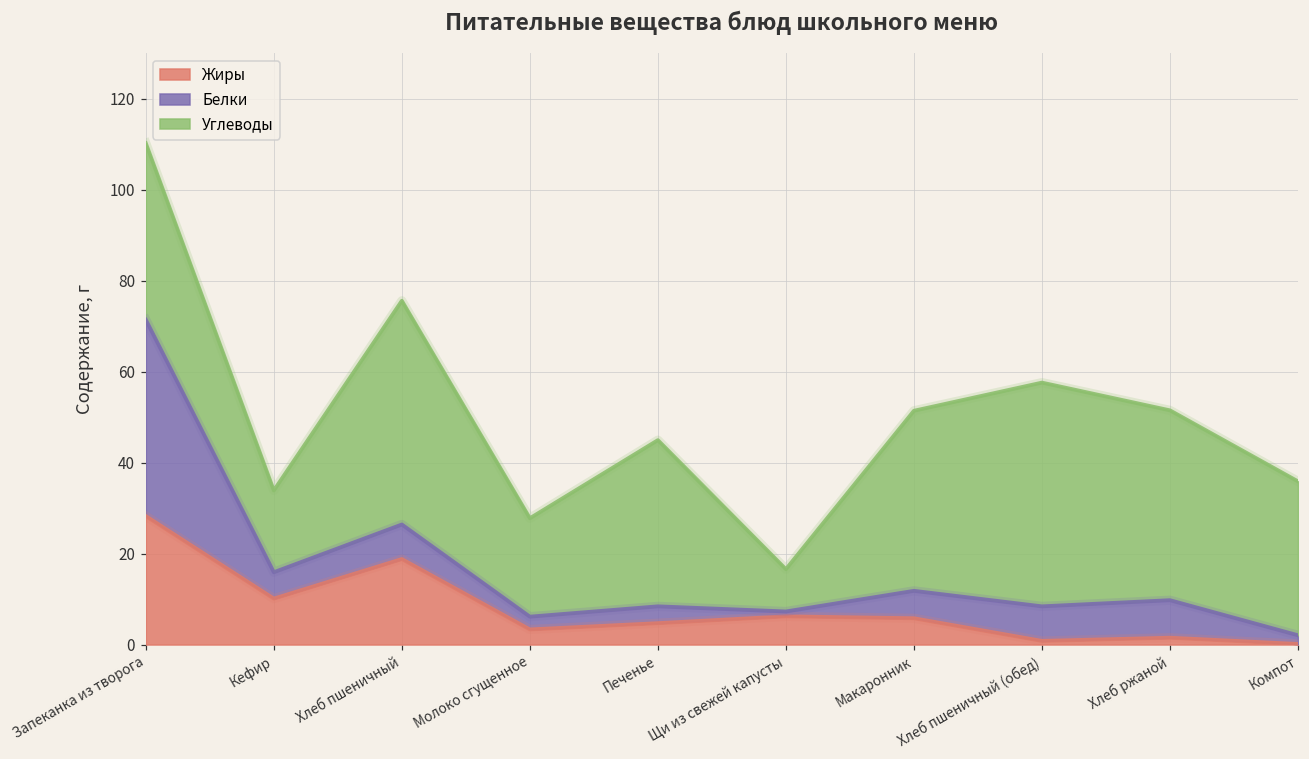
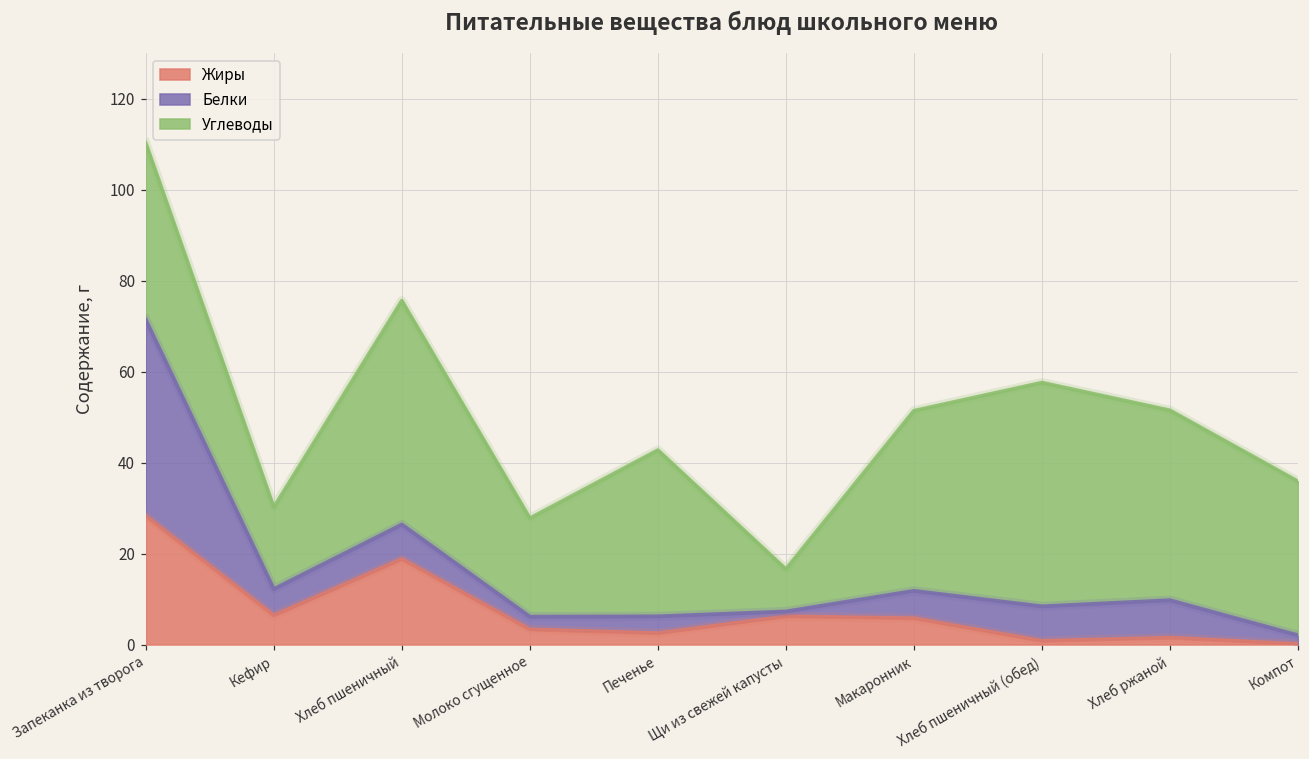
  {
    "Жиры": {
      "Запеканка из творога": 28,
-     "Кефир": 10,
+     "Кефир": 6,
      "Хлеб пшеничный": 19,
      "Молоко сгущенное": 3,
-     "Печенье": 5,
+     "Печенье": 3,
      "Щи из свежей капусты": 6,
      "Макаронник": 6,
      "Хлеб пшеничный (обед)": 1,
      "Хлеб ржаной": 2,
      "Компот": 0
    },
    "Белки": {
      "Запеканка из творога": 43,
      "Кефир": 6,
      "Хлеб пшеничный": 8,
      "Молоко сгущенное": 3,
      "Печенье": 4,
      "Щи из свежей капусты": 1,
      "Макаронник": 6,
      "Хлеб пшеничный (обед)": 8,
      "Хлеб ржаной": 8,
      "Компот": 2
    },
    "Углеводы": {
      "Запеканка из творога": 39,
      "Кефир": 18,
      "Хлеб пшеничный": 49,
      "Молоко сгущенное": 22,
      "Печенье": 37,
      "Щи из свежей капусты": 9,
      "Макаронник": 40,
      "Хлеб пшеничный (обед)": 49,
      "Хлеб ржаной": 42,
      "Компот": 34
    }
  }
